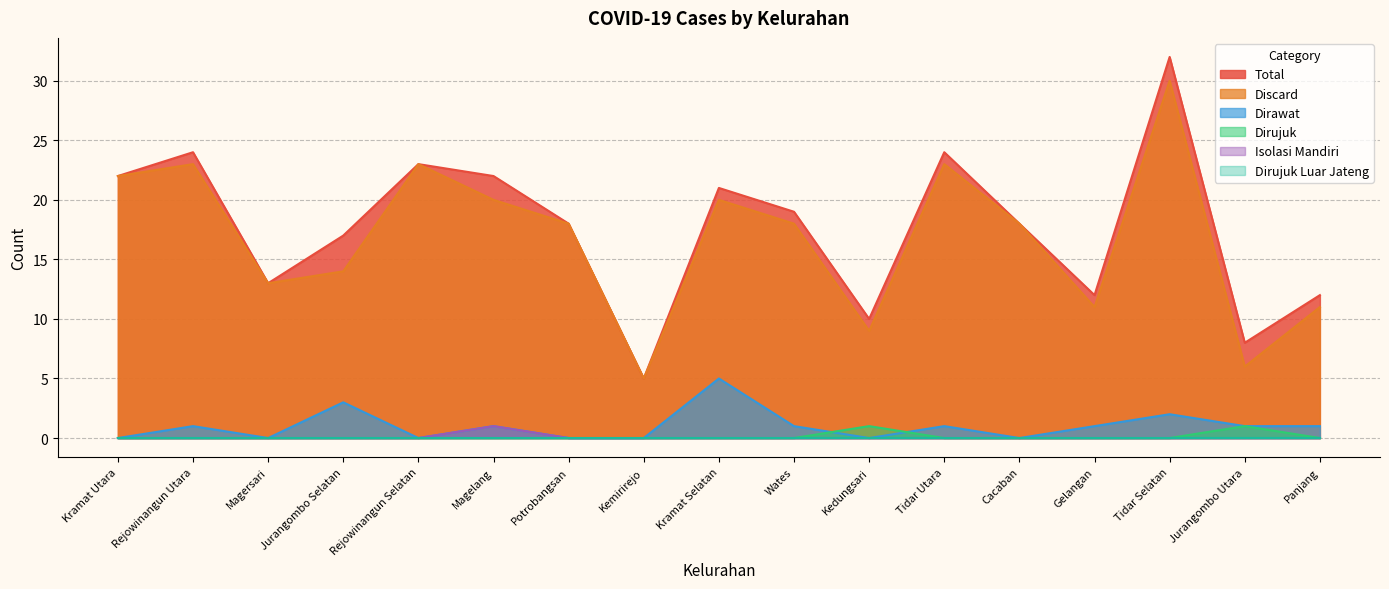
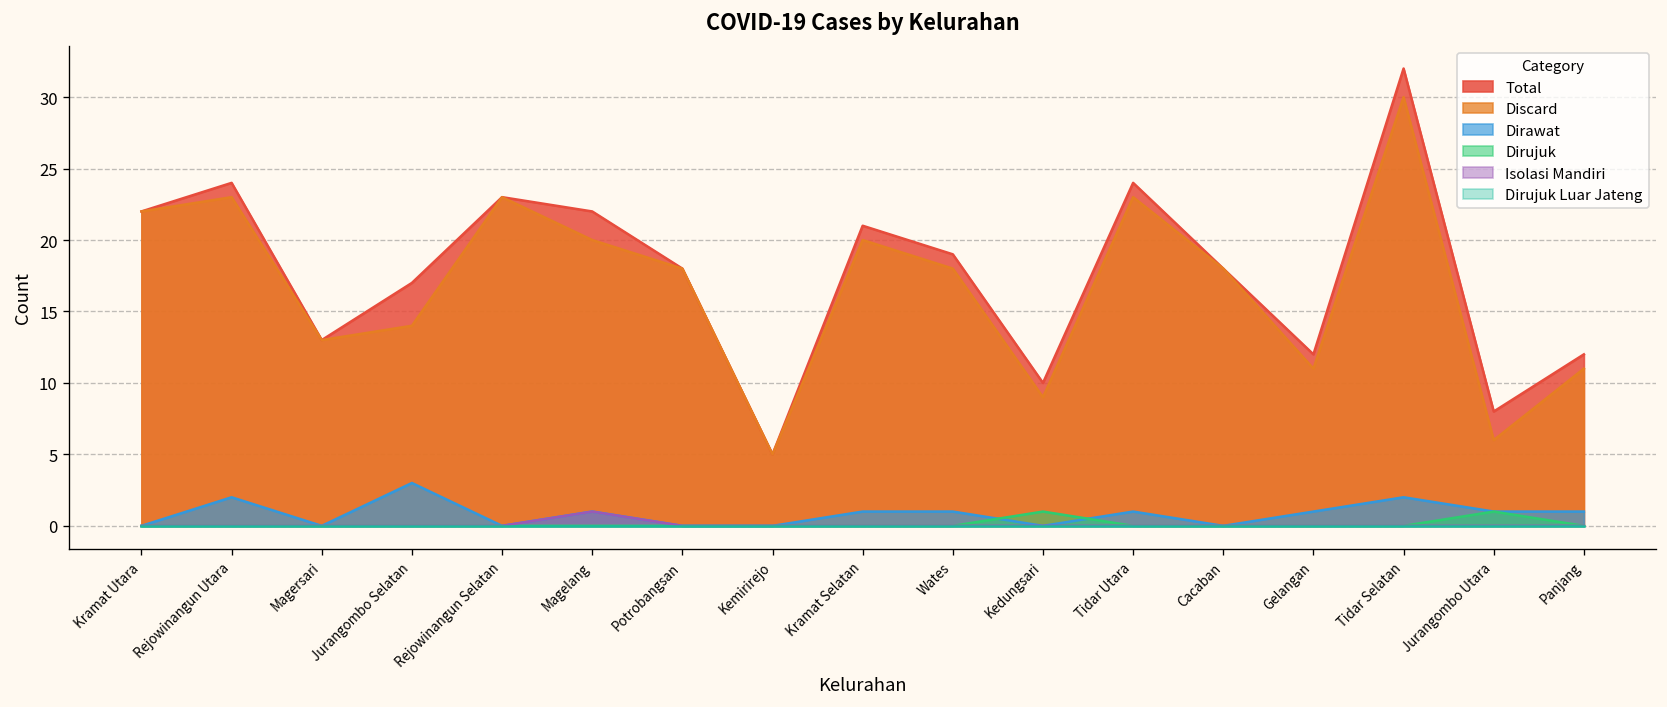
  {
    "Dirawat": {
-     "Rejowinangun Utara": 1,
+     "Rejowinangun Utara": 2,
      "Jurangombo Selatan": 3,
-     "Kramat Selatan": 5,
+     "Kramat Selatan": 1,
      "Wates": 1,
      "Tidar Utara": 1,
      "Gelangan": 1,
      "Tidar Selatan": 2,
      "Panjang": 1
    }
  }
